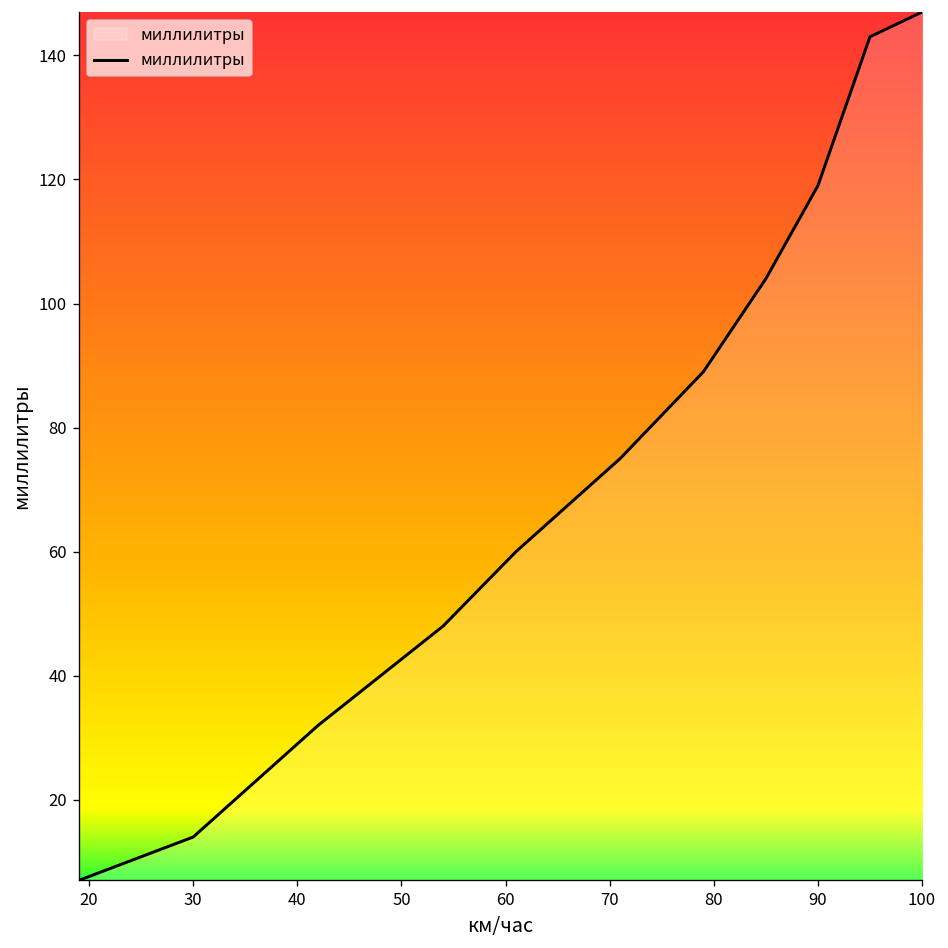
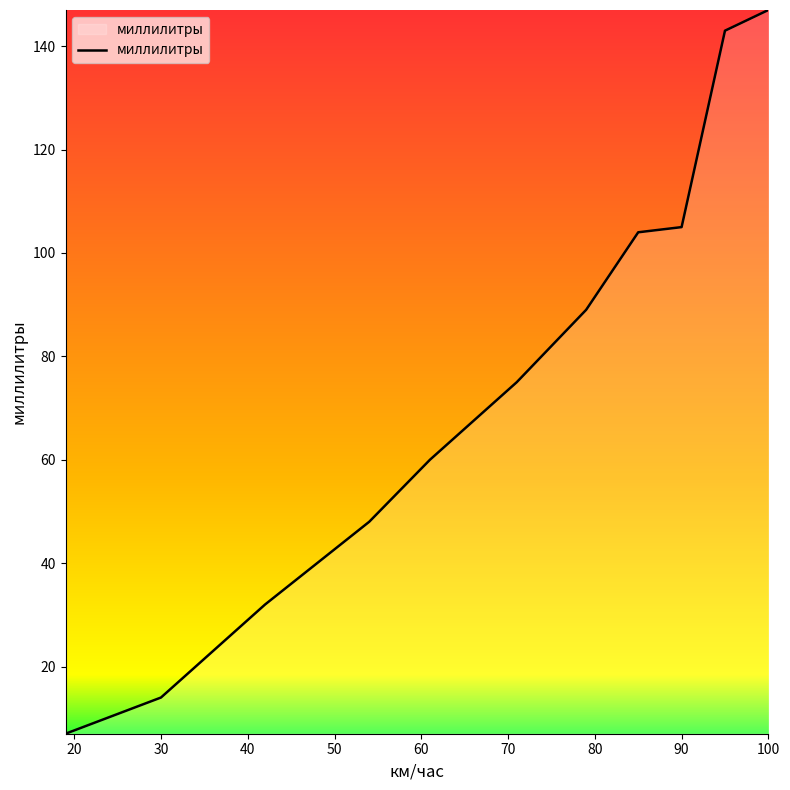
  {
    "30": 14,
-   "90": 119,
+   "90": 105,
    "100": 147
  }
